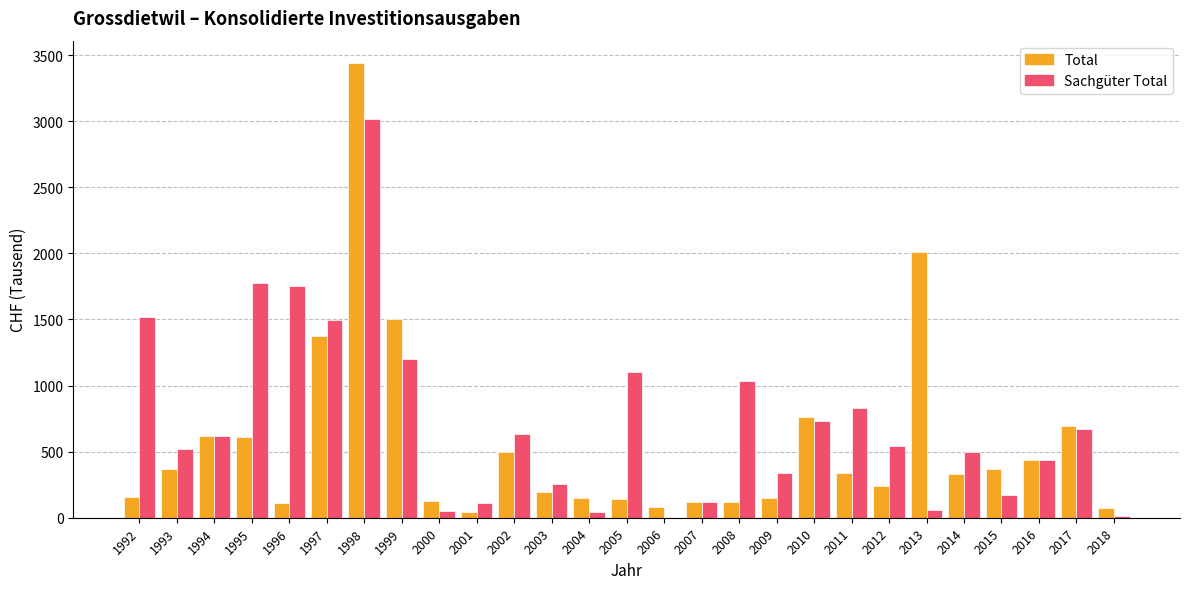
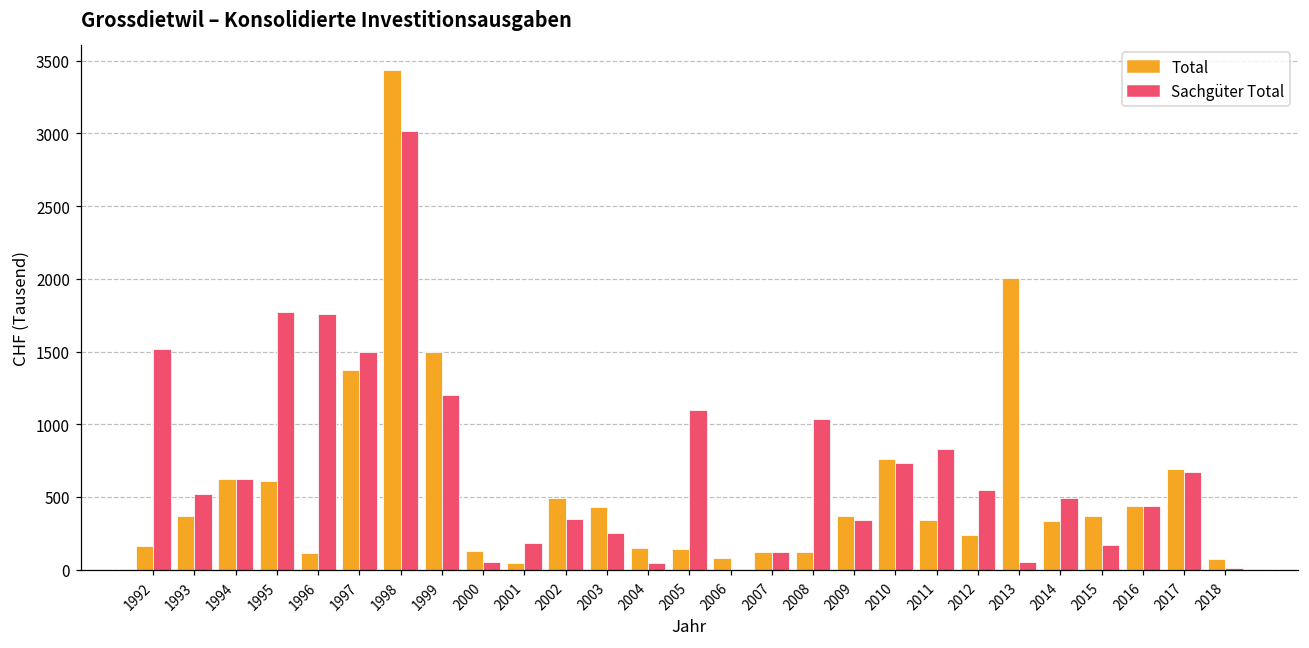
  {
    "Total": {
      "1992": 160,
      "1993": 370,
      "1994": 620,
      "1995": 610,
      "1996": 110,
      "1997": 1380,
      "1998": 3440,
      "1999": 1500,
      "2000": 130,
      "2001": 40,
      "2002": 490,
-     "2003": 200,
+     "2003": 430,
      "2004": 150,
      "2005": 140,
      "2006": 80,
      "2007": 120,
      "2008": 120,
-     "2009": 150,
+     "2009": 370,
      "2010": 760,
      "2011": 340,
      "2012": 240,
      "2013": 2010,
      "2014": 330,
      "2015": 370,
      "2016": 440,
      "2017": 690,
      "2018": 80
    },
    "Sachgüter Total": {
      "1992": 1520,
      "1993": 520,
      "1994": 620,
      "1995": 1770,
      "1996": 1760,
      "1997": 1500,
      "1998": 3020,
      "1999": 1200,
      "2000": 50,
-     "2001": 110,
-     "2002": 640,
+     "2001": 180,
+     "2002": 350,
      "2003": 250,
      "2004": 50,
      "2005": 1100,
      "2006": 0,
      "2007": 120,
      "2008": 1040,
      "2009": 340,
      "2010": 730,
      "2011": 830,
      "2012": 550,
      "2013": 60,
      "2014": 500,
      "2015": 170,
      "2016": 440,
      "2017": 670
    }
  }
